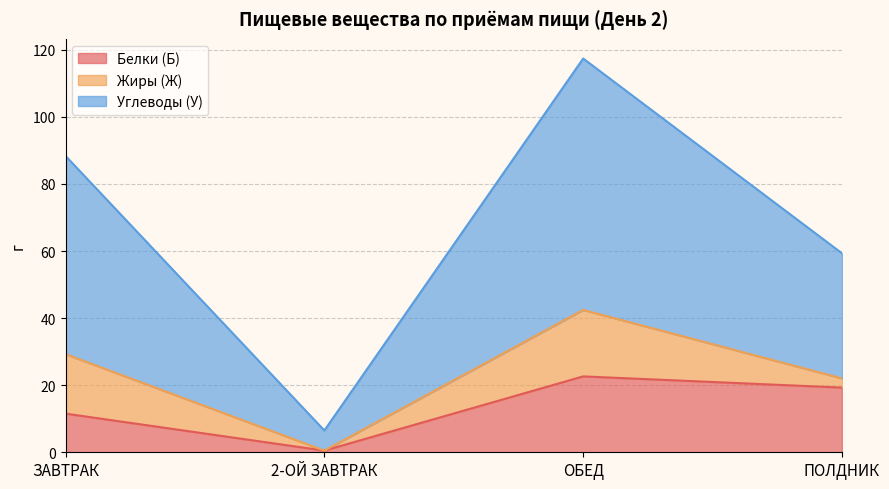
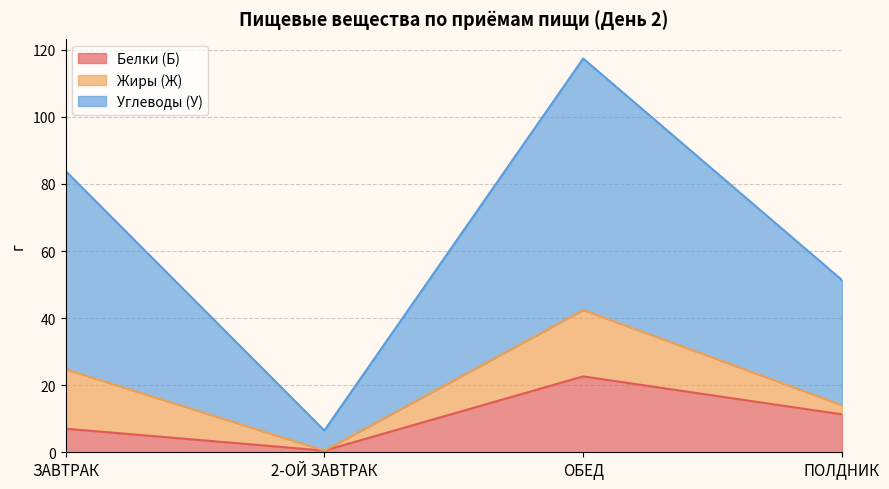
  {
    "Белки (Б)": {
-     "ЗАВТРАК": 12,
+     "ЗАВТРАК": 7,
      "ОБЕД": 23,
-     "ПОЛДНИК": 19
+     "ПОЛДНИК": 11
    },
    "Жиры (Ж)": {
      "ЗАВТРАК": 18,
      "ОБЕД": 20,
      "ПОЛДНИК": 3
    },
    "Углеводы (У)": {
      "ЗАВТРАК": 59,
      "2-ОЙ ЗАВТРАК": 6,
      "ОБЕД": 75,
      "ПОЛДНИК": 37
    }
  }
